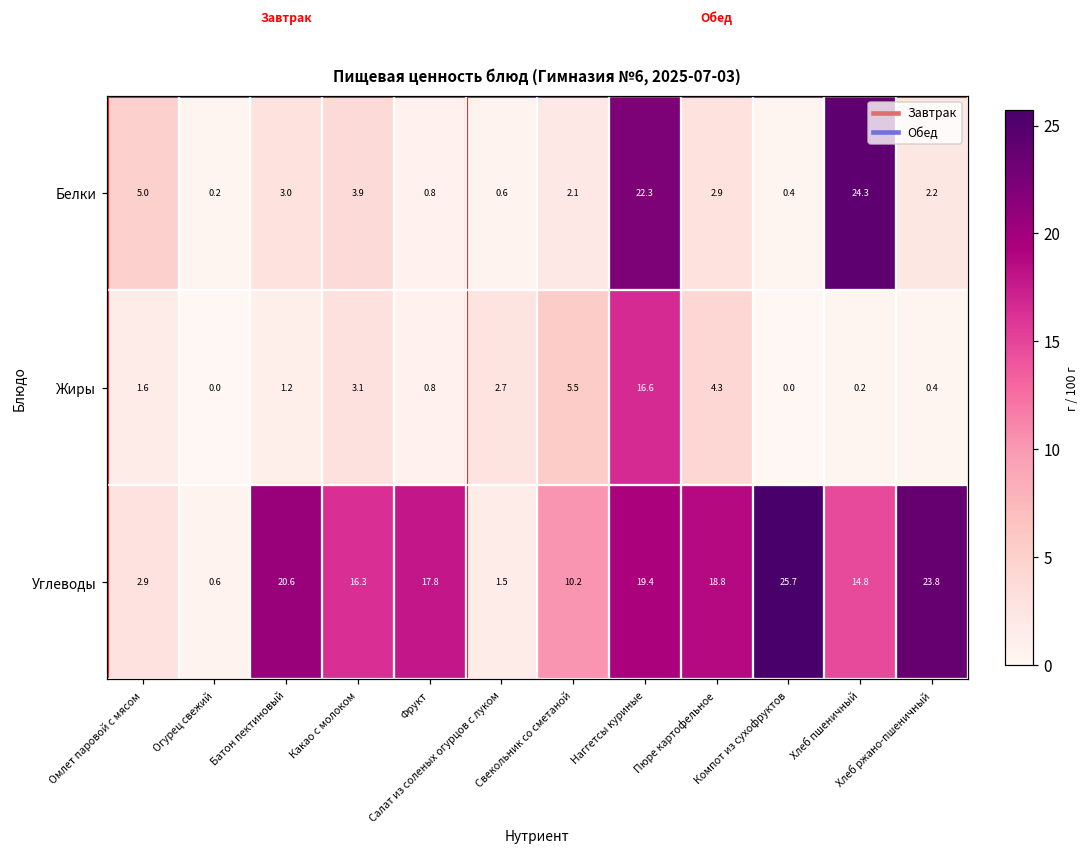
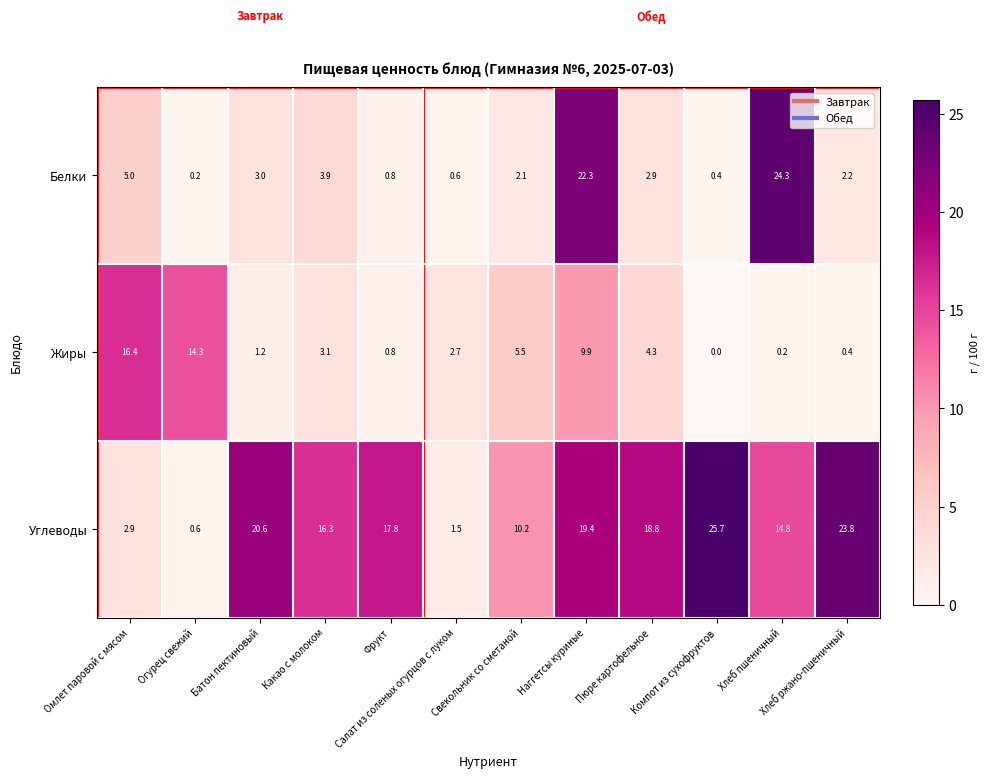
  {
    "Белки": {
      "Омлет паровой с мясом": 5.0,
      "Огурец свежий": 0.2,
      "Батон пектиновый": 3.0,
      "Какао с молоком": 3.9,
      "Фрукт": 0.8,
      "Салат из соленых огурцов с луком": 0.6,
      "Свекольник со сметаной": 2.1,
      "Наггетсы куриные": 22.3,
      "Пюре картофельное": 2.9,
      "Компот из сухофруктов": 0.4,
      "Хлеб пшеничный": 24.3,
      "Хлеб ржано-пшеничный": 2.2
    },
    "Жиры": {
-     "Омлет паровой с мясом": 1.6,
-     "Огурец свежий": 0.0,
+     "Омлет паровой с мясом": 16.4,
+     "Огурец свежий": 14.3,
      "Батон пектиновый": 1.2,
      "Какао с молоком": 3.1,
      "Фрукт": 0.8,
      "Салат из соленых огурцов с луком": 2.7,
      "Свекольник со сметаной": 5.5,
-     "Наггетсы куриные": 16.6,
+     "Наггетсы куриные": 9.9,
      "Пюре картофельное": 4.3,
      "Компот из сухофруктов": 0.0,
      "Хлеб пшеничный": 0.2,
      "Хлеб ржано-пшеничный": 0.4
    },
    "Углеводы": {
      "Омлет паровой с мясом": 2.9,
      "Огурец свежий": 0.6,
      "Батон пектиновый": 20.6,
      "Какао с молоком": 16.3,
      "Фрукт": 17.8,
      "Салат из соленых огурцов с луком": 1.5,
      "Свекольник со сметаной": 10.2,
      "Наггетсы куриные": 19.4,
      "Пюре картофельное": 18.8,
      "Компот из сухофруктов": 25.7,
      "Хлеб пшеничный": 14.8,
      "Хлеб ржано-пшеничный": 23.8
    }
  }
